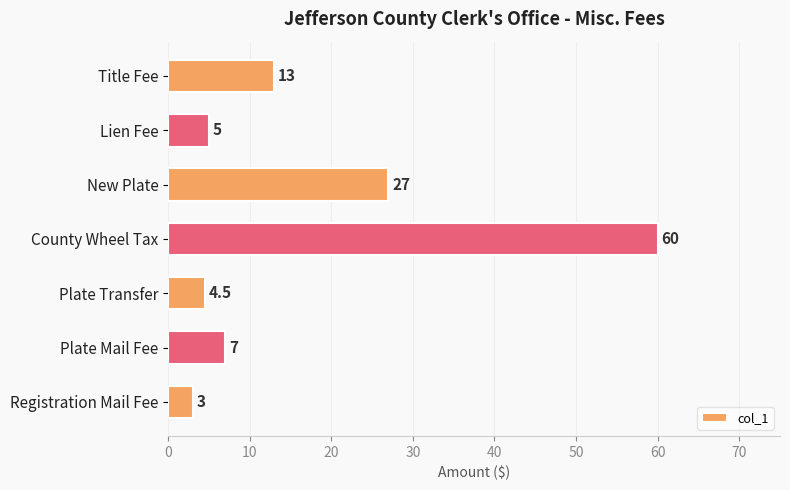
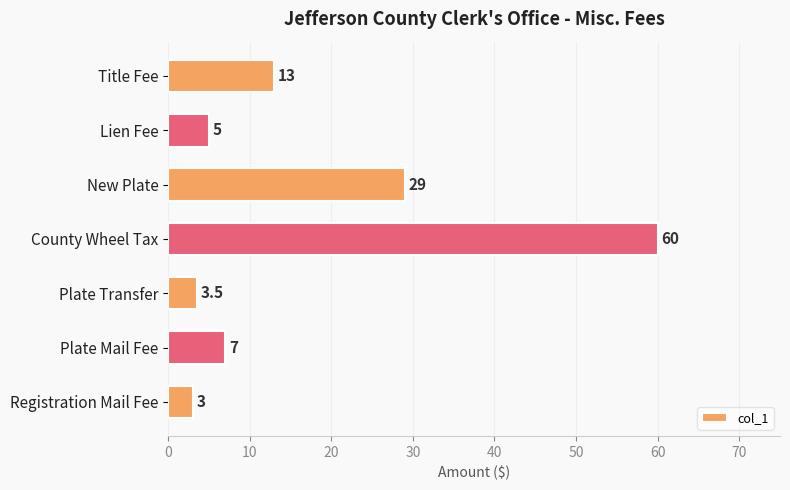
  {
    "Title Fee": 13,
    "Lien Fee": 5,
-   "New Plate": 27,
+   "New Plate": 29,
    "County Wheel Tax": 60,
-   "Plate Transfer": 4.5,
+   "Plate Transfer": 3.5,
    "Plate Mail Fee": 7,
    "Registration Mail Fee": 3
  }
